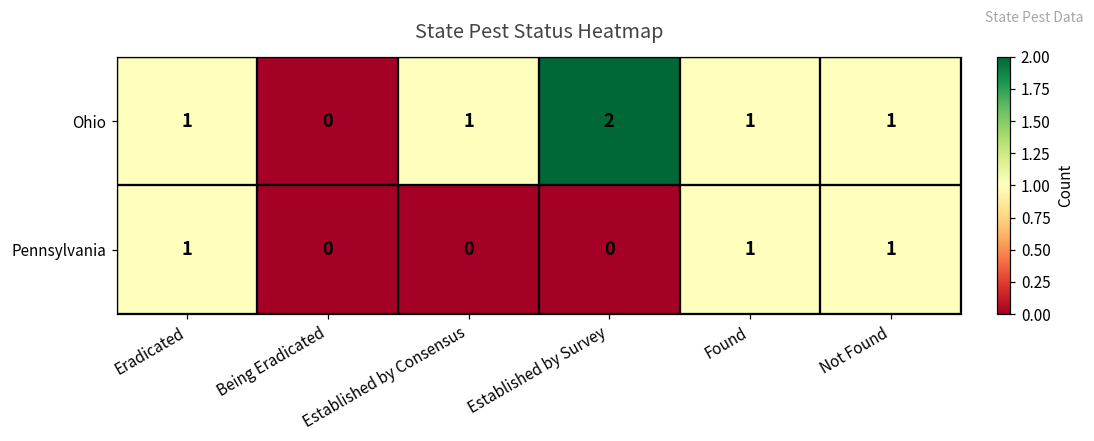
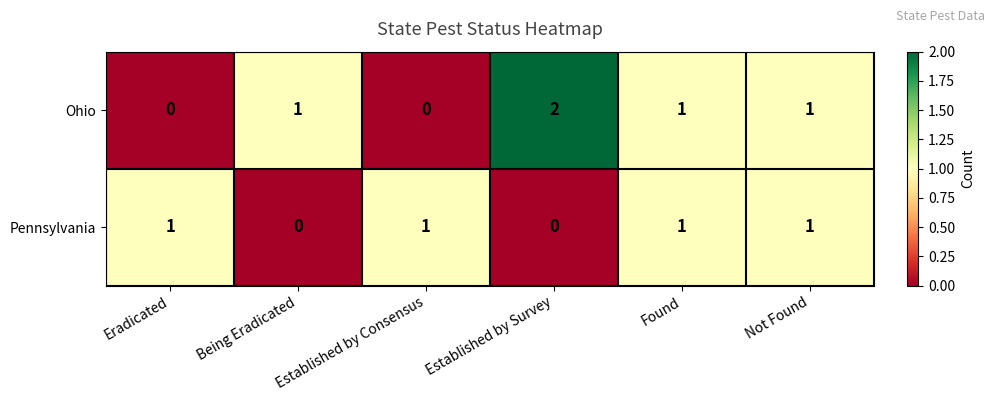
  {
    "Ohio": {
-     "Eradicated": 1,
-     "Being Eradicated": 0,
-     "Established by Consensus": 1,
+     "Eradicated": 0,
+     "Being Eradicated": 1,
+     "Established by Consensus": 0,
      "Established by Survey": 2,
      "Found": 1,
      "Not Found": 1
    },
    "Pennsylvania": {
      "Eradicated": 1,
      "Being Eradicated": 0,
-     "Established by Consensus": 0,
+     "Established by Consensus": 1,
      "Established by Survey": 0,
      "Found": 1,
      "Not Found": 1
    }
  }
